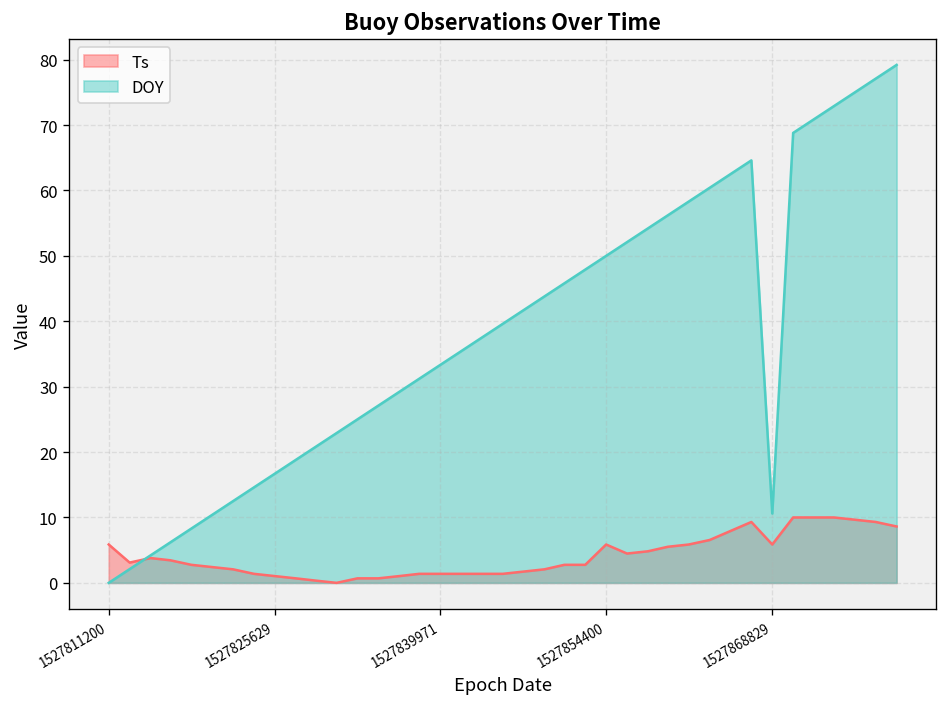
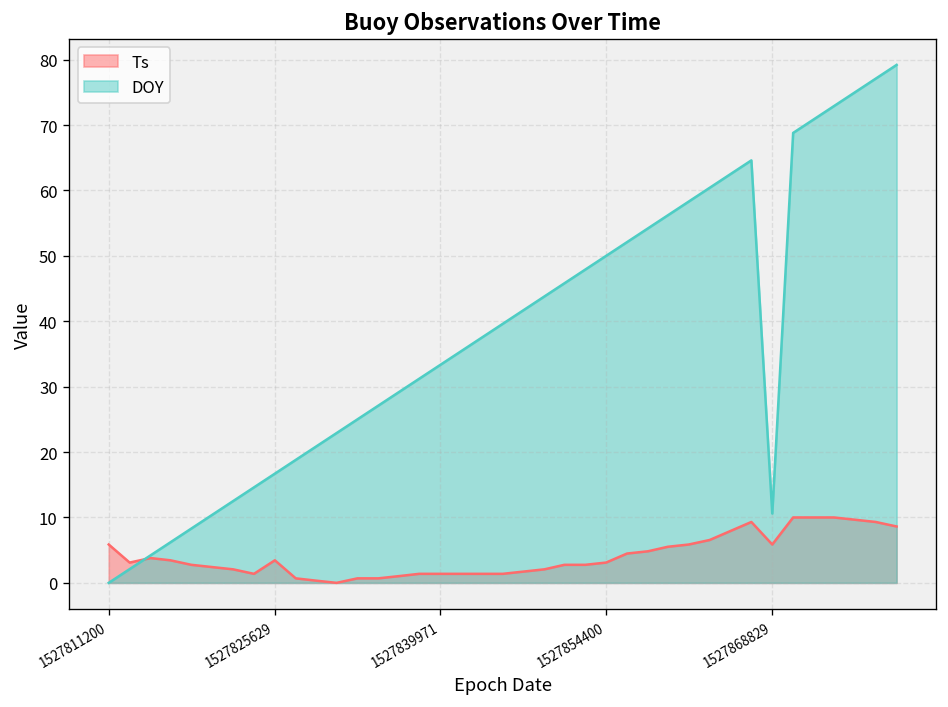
  {
    "Ts": {
      "1527811200": 6,
-     "1527825629": 1,
+     "1527825629": 3,
      "1527839971": 1,
-     "1527854400": 6,
+     "1527854400": 3,
      "1527868829": 6
    },
    "DOY": {
      "1527811200": 0,
      "1527825629": 17,
      "1527839971": 33,
      "1527854400": 50,
      "1527868829": 11
    }
  }
